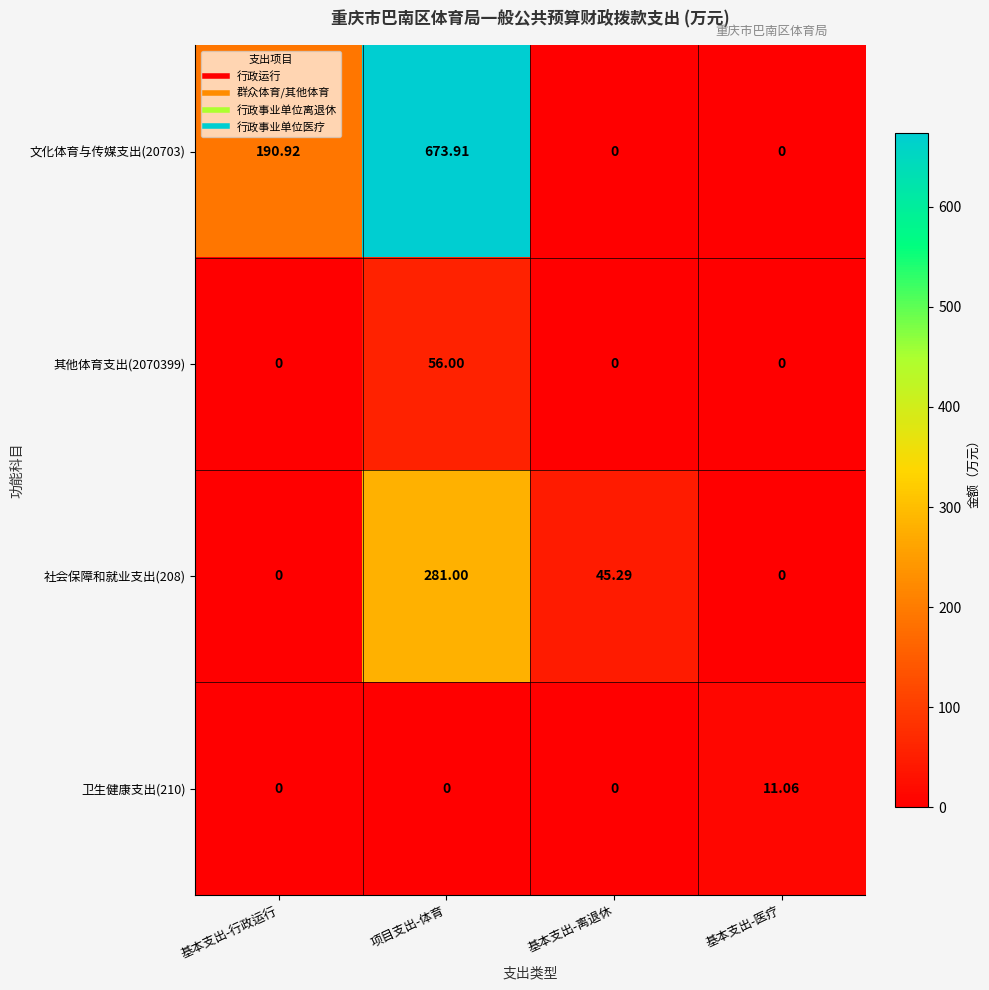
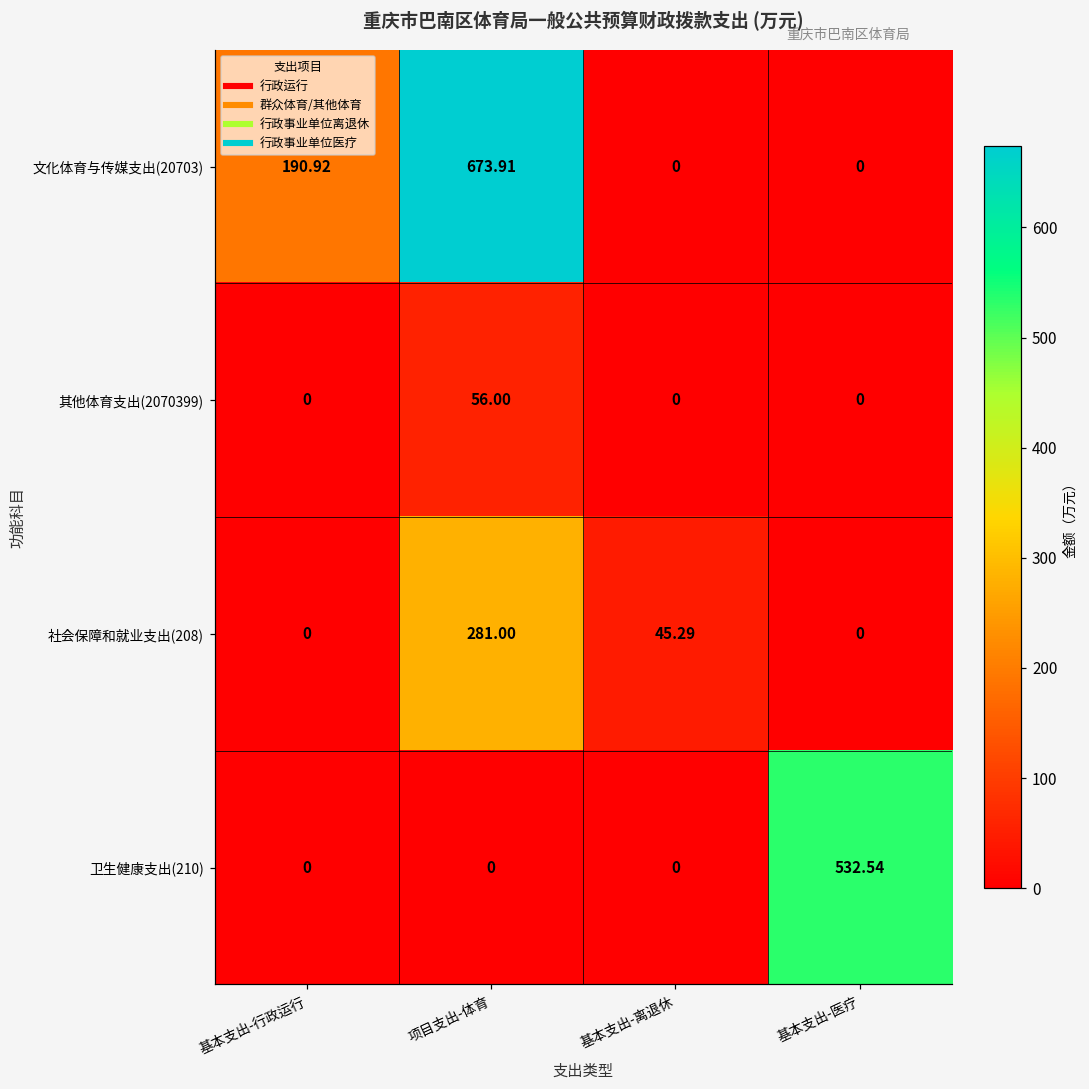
  {
    "文化体育与传媒支出(20703)": {
      "基本支出-行政运行": 190.92,
      "项目支出-体育": 673.91,
      "基本支出-离退休": 0,
      "基本支出-医疗": 0
    },
    "其他体育支出(2070399)": {
      "基本支出-行政运行": 0,
      "项目支出-体育": 56.00,
      "基本支出-离退休": 0,
      "基本支出-医疗": 0
    },
    "社会保障和就业支出(208)": {
      "基本支出-行政运行": 0,
      "项目支出-体育": 281.00,
      "基本支出-离退休": 45.29,
      "基本支出-医疗": 0
    },
    "卫生健康支出(210)": {
      "基本支出-行政运行": 0,
      "项目支出-体育": 0,
      "基本支出-离退休": 0,
-     "基本支出-医疗": 11.06
+     "基本支出-医疗": 532.54
    }
  }
